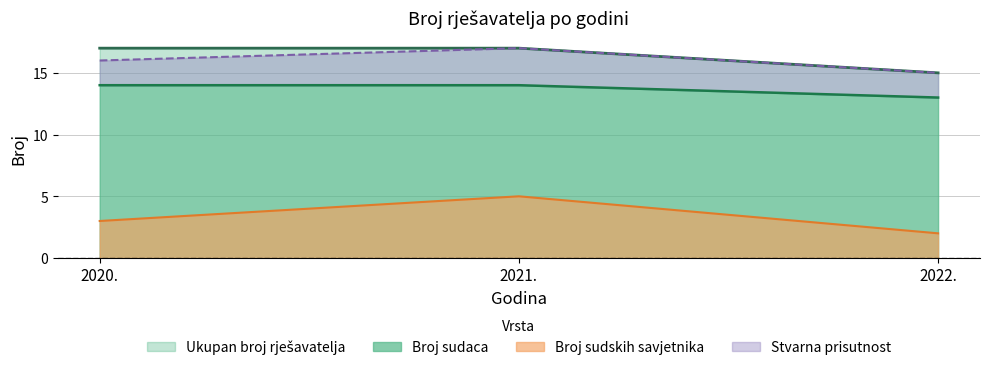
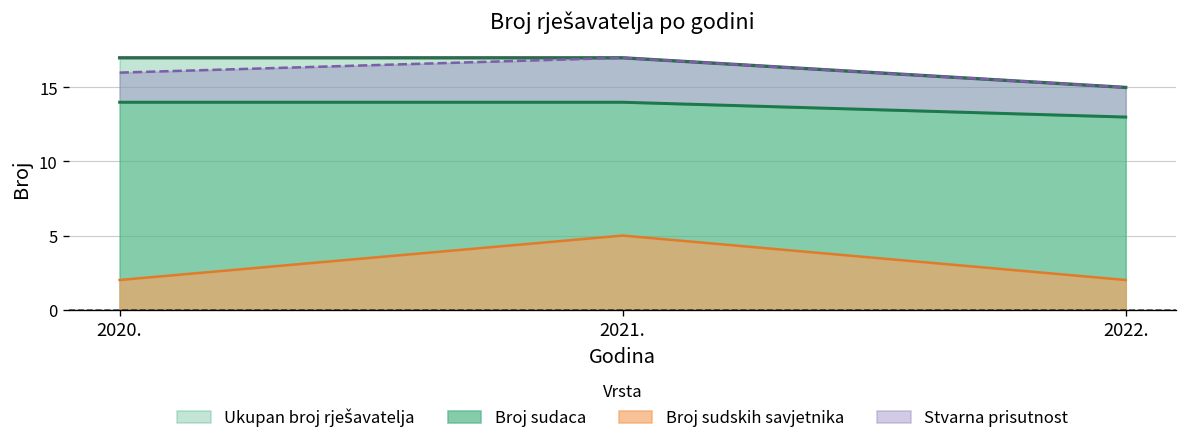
  {
    "Broj sudskih savjetnika": {
-     "2020.": 3,
+     "2020.": 2,
      "2021.": 5,
      "2022.": 2
    }
  }
